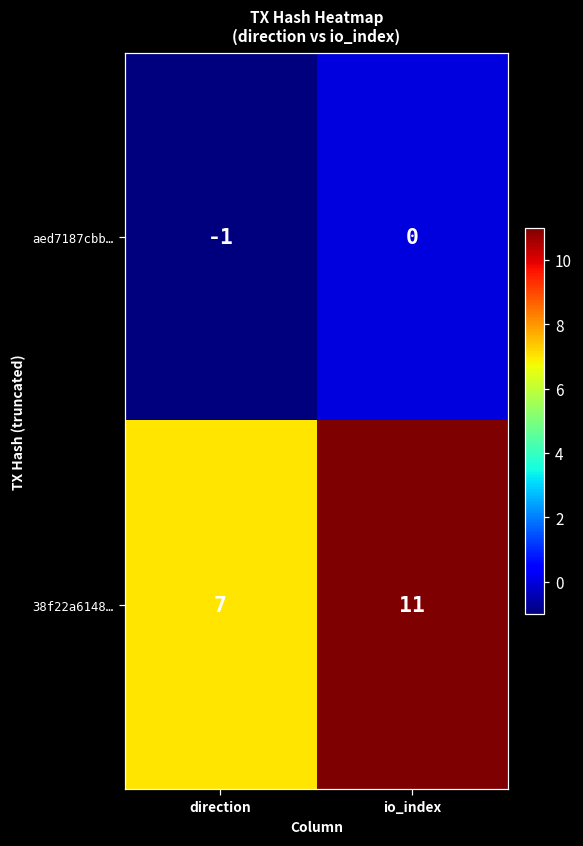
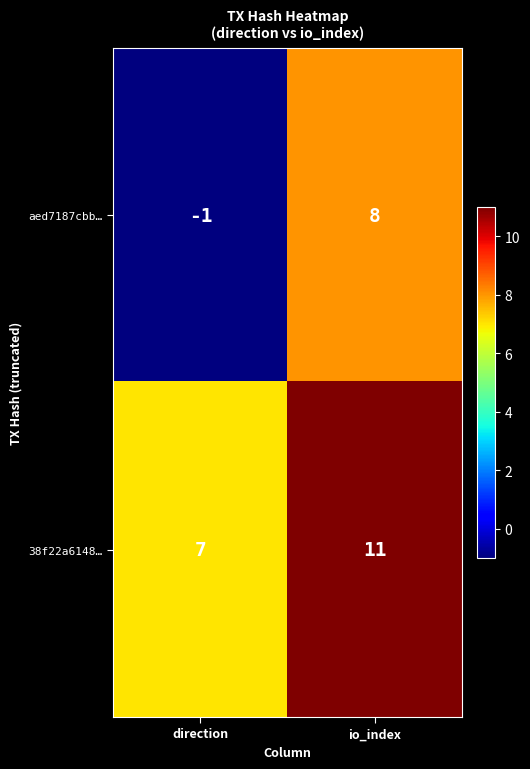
  {
    "aed7187cbb…": {
      "direction": -1,
-     "io_index": 0
+     "io_index": 8
    },
    "38f22a6148…": {
      "direction": 7,
      "io_index": 11
    }
  }
